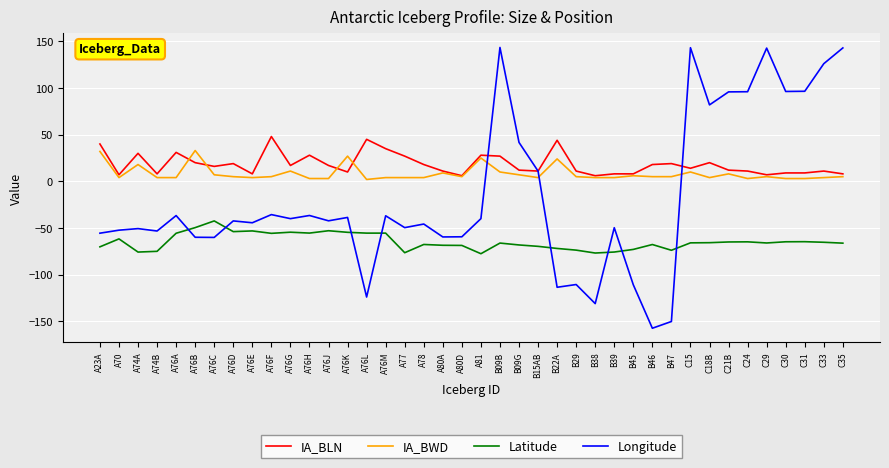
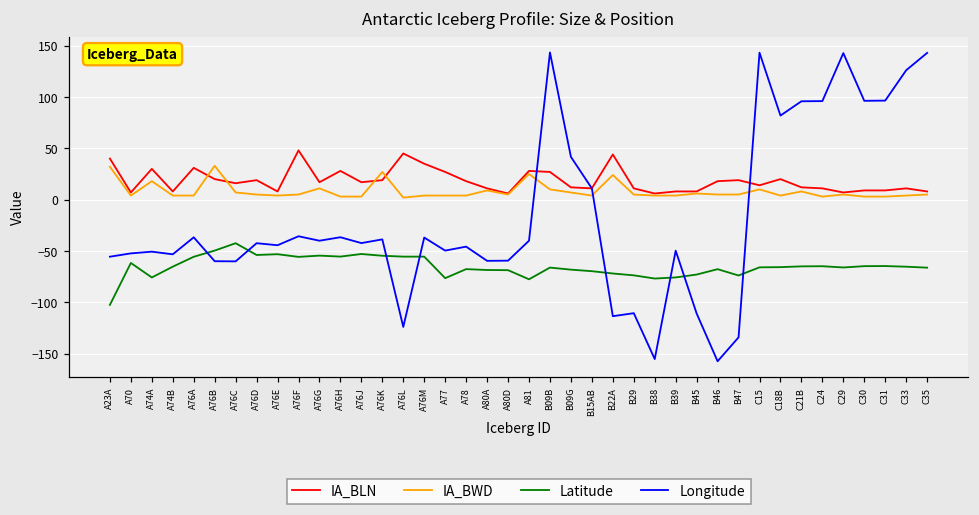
  {
    "IA_BLN": {
      "A23A": 40,
      "A70": 10,
      "A74A": 30,
      "A74B": 10,
      "A76A": 30,
      "A76B": 20,
      "A76C": 20,
      "A76D": 20,
      "A76E": 10,
      "A76F": 50,
      "A76G": 20,
      "A76H": 30,
      "A76J": 20,
-     "A76K": 10,
+     "A76K": 20,
      "A76L": 50,
      "A76M": 40,
      "A77": 30,
      "A78": 20,
      "A81": 30,
      "B09B": 30,
      "B09G": 10,
      "B22A": 40,
      "B29": 10,
      "B39": 10,
      "B46": 20,
      "B47": 20,
      "C15": 10,
      "C18B": 20,
      "C21B": 10,
      "C24": 10,
      "C30": 10,
      "C31": 10,
      "C33": 10,
      "C35": 10
    },
    "IA_BWD": {
      "A23A": 30,
      "A70": 0,
      "A74A": 20,
      "A74B": 0,
      "A76A": 0,
      "A76B": 30,
      "A76C": 10,
      "A76D": 10,
      "A76E": 0,
      "A76F": 10,
      "A76G": 10,
      "A76H": 0,
      "A76J": 0,
      "A76K": 30,
      "A76L": 0,
      "A76M": 0,
      "A77": 0,
      "A78": 0,
      "A81": 30,
      "B09B": 10,
      "B09G": 10,
      "B15AB": 0,
      "B22A": 20,
      "B29": 10,
      "B39": 0,
      "B46": 10,
      "B47": 10,
      "C15": 10,
      "C18B": 0,
      "C21B": 10,
      "C24": 0,
      "C30": 0,
      "C31": 0,
      "C33": 0,
      "C35": 10
    },
    "Latitude": {
-     "A23A": -70,
+     "A23A": -100,
      "A70": -60,
      "A74A": -80,
-     "A74B": -80,
+     "A74B": -70,
      "A76A": -60,
      "A76B": -50,
      "A76C": -40,
      "A76D": -50,
      "A76E": -50,
      "A76F": -60,
      "A76G": -50,
      "A76H": -60,
      "A76J": -50,
      "A76K": -50,
      "A76L": -60,
      "A76M": -60,
      "A77": -80,
      "A78": -70,
      "A80A": -70,
      "A80D": -70,
      "A81": -80,
      "B09B": -70,
      "B09G": -70,
      "B15AB": -70,
      "B22A": -70,
      "B29": -70,
      "B38": -80,
      "B39": -80,
      "B45": -70,
      "B46": -70,
      "B47": -70,
      "C15": -70,
      "C18B": -70,
      "C21B": -60,
      "C24": -60,
      "C29": -70,
      "C30": -60,
      "C31": -60,
      "C33": -70,
      "C35": -70
    },
    "Longitude": {
      "A23A": -60,
      "A70": -50,
      "A74A": -50,
      "A74B": -50,
      "A76A": -40,
      "A76B": -60,
      "A76C": -60,
      "A76D": -40,
      "A76E": -40,
      "A76F": -40,
      "A76G": -40,
      "A76H": -40,
      "A76J": -40,
      "A76K": -40,
      "A76L": -120,
      "A76M": -40,
      "A77": -50,
      "A78": -50,
      "A80A": -60,
      "A80D": -60,
      "A81": -40,
      "B09B": 140,
      "B09G": 40,
      "B22A": -110,
      "B29": -110,
-     "B38": -130,
+     "B38": -160,
      "B39": -50,
      "B45": -110,
      "B46": -160,
-     "B47": -150,
+     "B47": -130,
      "C15": 140,
      "C18B": 80,
      "C21B": 100,
      "C24": 100,
      "C29": 140,
      "C30": 100,
      "C31": 100,
      "C33": 130,
      "C35": 140
    }
  }
